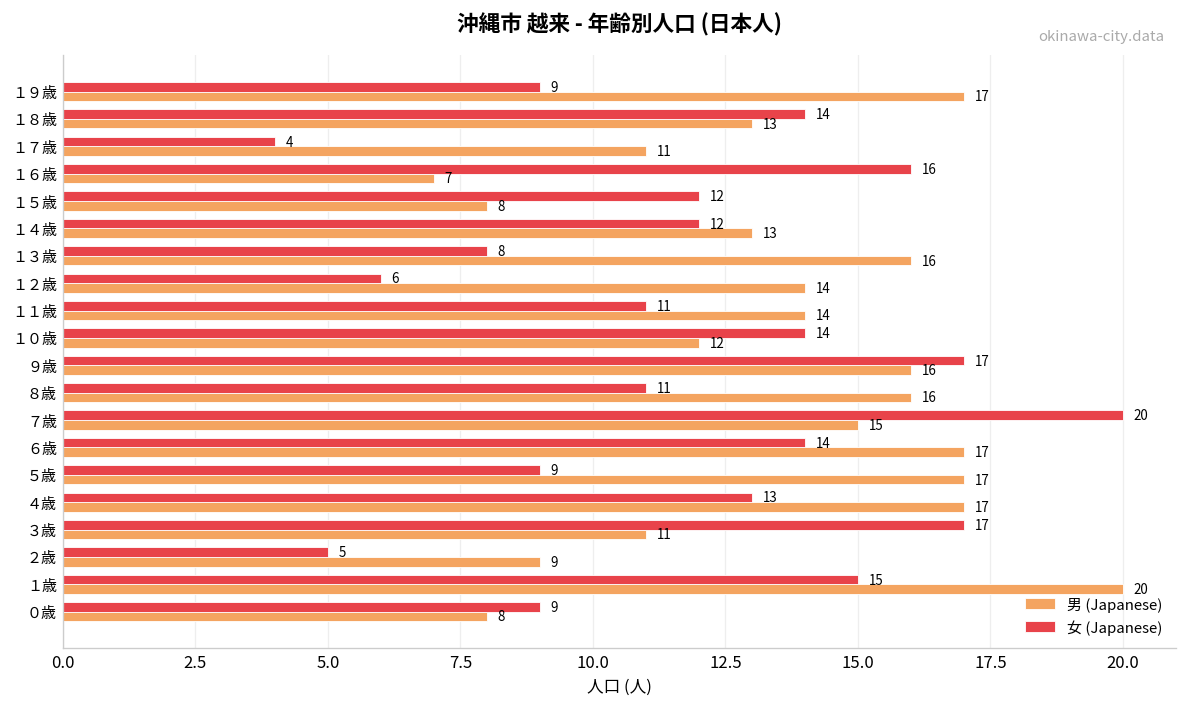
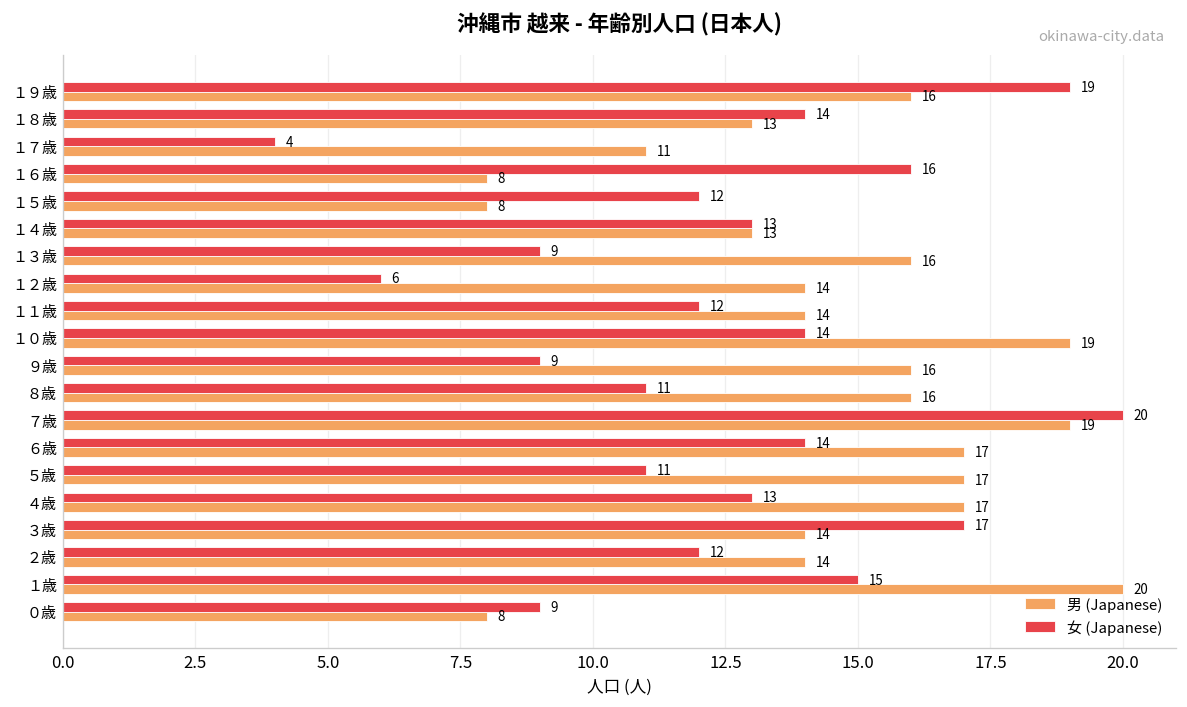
  {
    "男 (Japanese)": {
-     "１９歳": 17,
+     "１９歳": 16,
      "１８歳": 13,
      "１７歳": 11,
-     "１６歳": 7,
+     "１６歳": 8,
      "１５歳": 8,
      "１３歳": 16,
      "１２歳": 14,
      "１１歳": 14,
-     "１０歳": 12,
+     "１０歳": 19,
      "９歳": 16,
      "８歳": 16,
-     "７歳": 15,
+     "７歳": 19,
      "６歳": 17,
      "５歳": 17,
      "４歳": 17,
-     "３歳": 11,
-     "２歳": 9,
+     "３歳": 14,
+     "２歳": 14,
      "１歳": 20,
      "０歳": 8
    },
    "女 (Japanese)": {
-     "１９歳": 9,
+     "１９歳": 19,
      "１８歳": 14,
      "１７歳": 4,
      "１６歳": 16,
      "１５歳": 12,
-     "１４歳": 12,
-     "１３歳": 8,
+     "１４歳": 13,
+     "１３歳": 9,
      "１２歳": 6,
-     "１１歳": 11,
+     "１１歳": 12,
      "１０歳": 14,
-     "９歳": 17,
+     "９歳": 9,
      "８歳": 11,
      "７歳": 20,
      "６歳": 14,
-     "５歳": 9,
+     "５歳": 11,
      "４歳": 13,
      "３歳": 17,
-     "２歳": 5,
+     "２歳": 12,
      "１歳": 15,
      "０歳": 9
    }
  }
